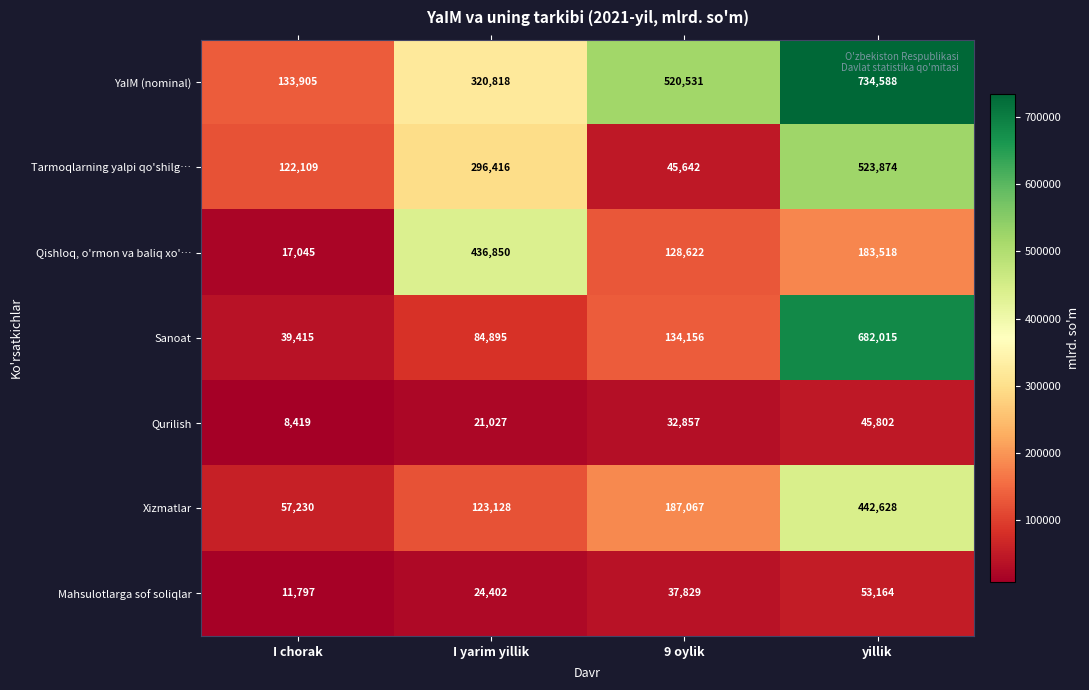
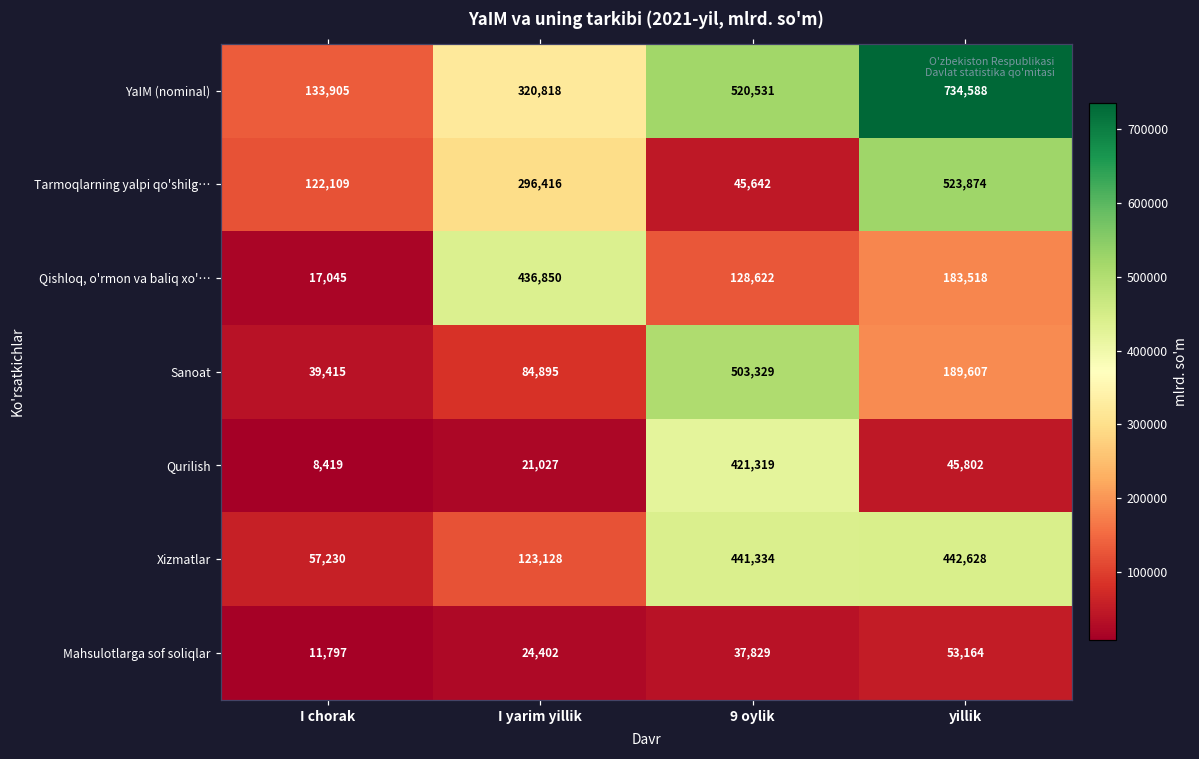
  {
    "YaIM (nominal)": {
      "I chorak": "133,905",
      "I yarim yillik": "320,818",
      "9 oylik": "520,531"
    },
    "Tarmoqlarning yalpi qo'shilg…": {
      "I chorak": "122,109",
      "I yarim yillik": "296,416",
      "9 oylik": "45,642",
      "yillik": "523,874"
    },
    "Qishloq, o'rmon va baliq xo'…": {
      "I chorak": "17,045",
      "I yarim yillik": "436,850",
      "9 oylik": "128,622",
      "yillik": "183,518"
    },
    "Sanoat": {
      "I chorak": "39,415",
      "I yarim yillik": "84,895",
-     "9 oylik": "134,156",
-     "yillik": "682,015"
+     "9 oylik": "503,329",
+     "yillik": "189,607"
    },
    "Qurilish": {
      "I chorak": "8,419",
      "I yarim yillik": "21,027",
-     "9 oylik": "32,857",
+     "9 oylik": "421,319",
      "yillik": "45,802"
    },
    "Xizmatlar": {
      "I chorak": "57,230",
      "I yarim yillik": "123,128",
-     "9 oylik": "187,067",
+     "9 oylik": "441,334",
      "yillik": "442,628"
    },
    "Mahsulotlarga sof soliqlar": {
      "I chorak": "11,797",
      "I yarim yillik": "24,402",
      "9 oylik": "37,829",
      "yillik": "53,164"
    }
  }
